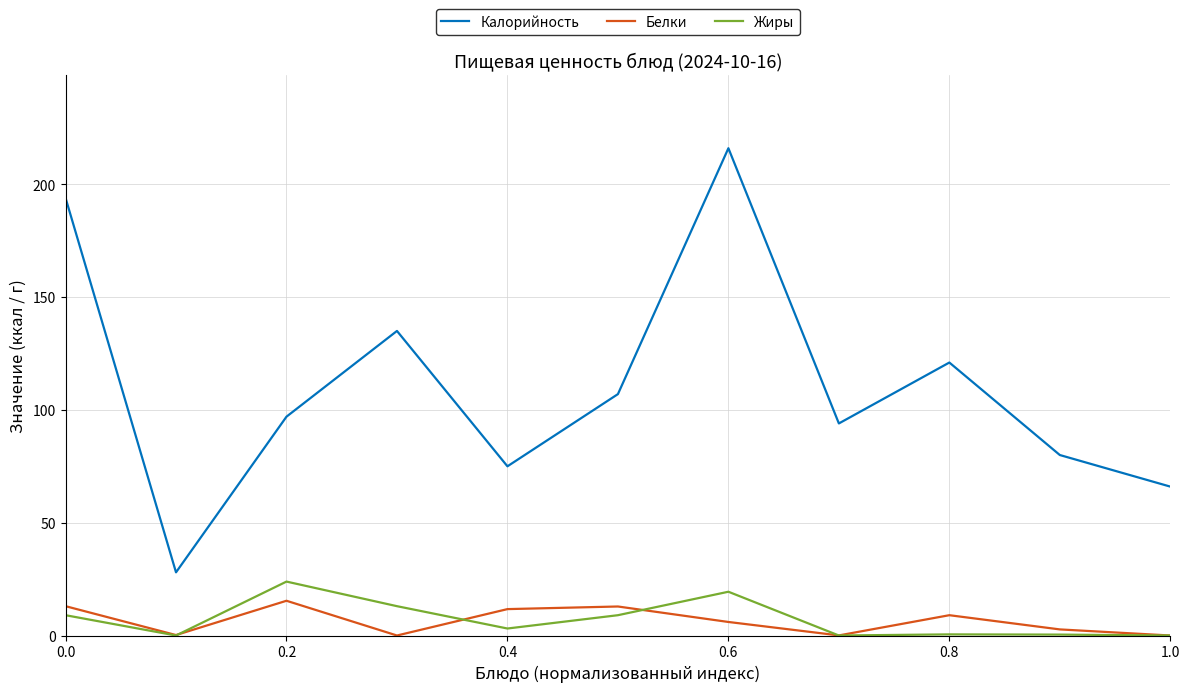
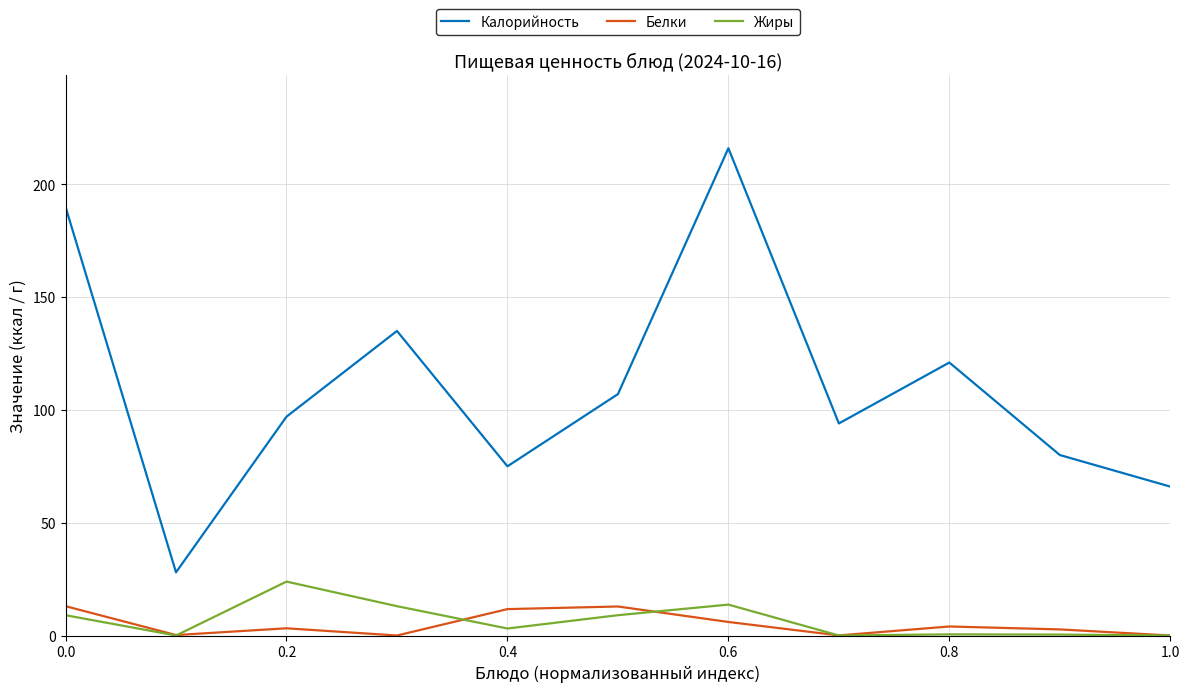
  {
    "Калорийность": {
-     "0.0": 194,
+     "0.0": 190,
      "0.2": 97,
      "0.4": 75,
      "0.6": 216,
      "0.8": 121,
      "1.0": 66
    },
    "Белки": {
      "0.0": 13,
-     "0.2": 15,
+     "0.2": 3,
      "0.4": 12,
      "0.6": 6,
-     "0.8": 9
+     "0.8": 4
    },
    "Жиры": {
      "0.0": 9,
      "0.2": 24,
      "0.4": 3,
-     "0.6": 19,
+     "0.6": 14,
      "0.8": 1
    }
  }
